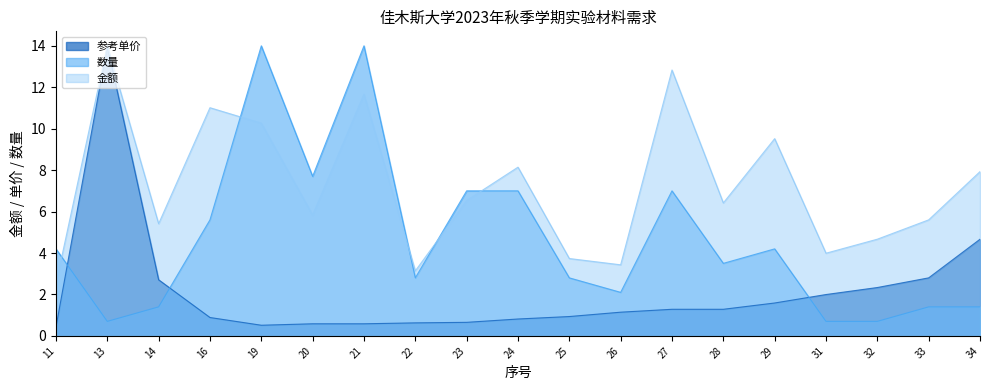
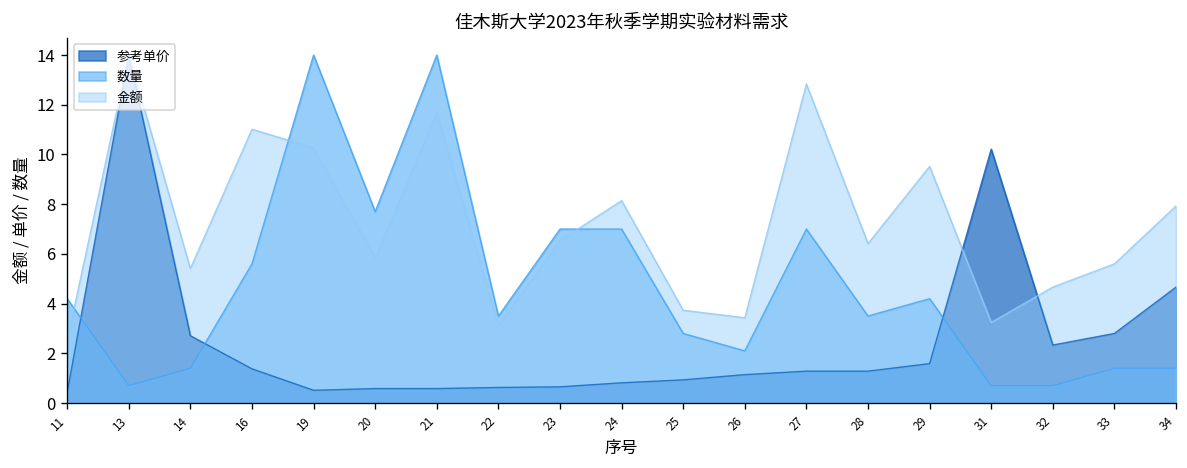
  {
    "参考单价": {
      "11": 0.4,
      "14": 2.7,
-     "16": 0.9,
+     "16": 1.4,
      "19": 0.5,
      "20": 0.6,
      "21": 0.6,
      "22": 0.6,
      "23": 0.7,
      "24": 0.8,
      "25": 0.9,
      "26": 1.1,
      "27": 1.3,
      "28": 1.3,
      "29": 1.6,
-     "31": 2.0,
+     "31": 10.2,
      "32": 2.3,
      "33": 2.8,
      "34": 4.7
    },
    "数量": {
      "11": 4.2,
      "13": 0.7,
      "14": 1.4,
      "16": 5.6,
      "19": 14.0,
      "20": 7.7,
      "21": 14.0,
-     "22": 2.8,
+     "22": 3.5,
      "23": 7.0,
      "24": 7.0,
      "25": 2.8,
      "26": 2.1,
      "27": 7.0,
      "28": 3.5,
      "29": 4.2,
      "31": 0.7,
      "32": 0.7,
      "33": 1.4,
      "34": 1.4
    },
    "金额": {
      "11": 2.5,
      "14": 5.4,
      "16": 11.0,
      "19": 10.3,
      "20": 5.8,
      "21": 11.7,
      "22": 3.1,
      "23": 6.5,
      "24": 8.1,
      "25": 3.7,
      "26": 3.4,
      "27": 12.8,
      "28": 6.4,
      "29": 9.5,
-     "31": 4.0,
+     "31": 3.2,
      "32": 4.7,
      "33": 5.6,
      "34": 7.9
    }
  }
